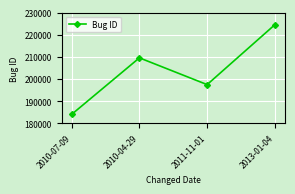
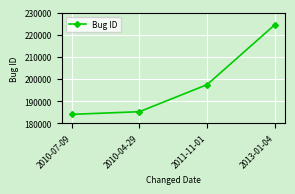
  {
    "2010-07-09": 184000,
-   "2010-04-29": 210000,
+   "2010-04-29": 185000,
    "2011-11-01": 197000,
    "2013-01-04": 224000
  }
